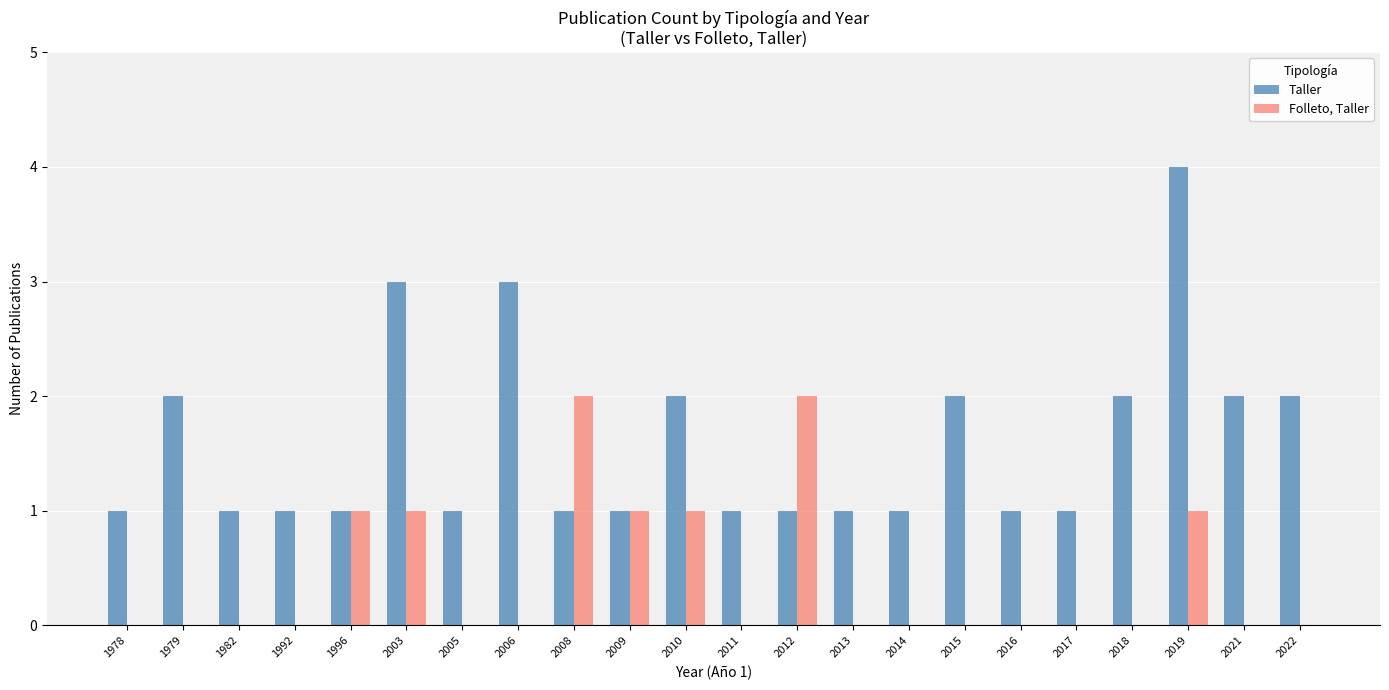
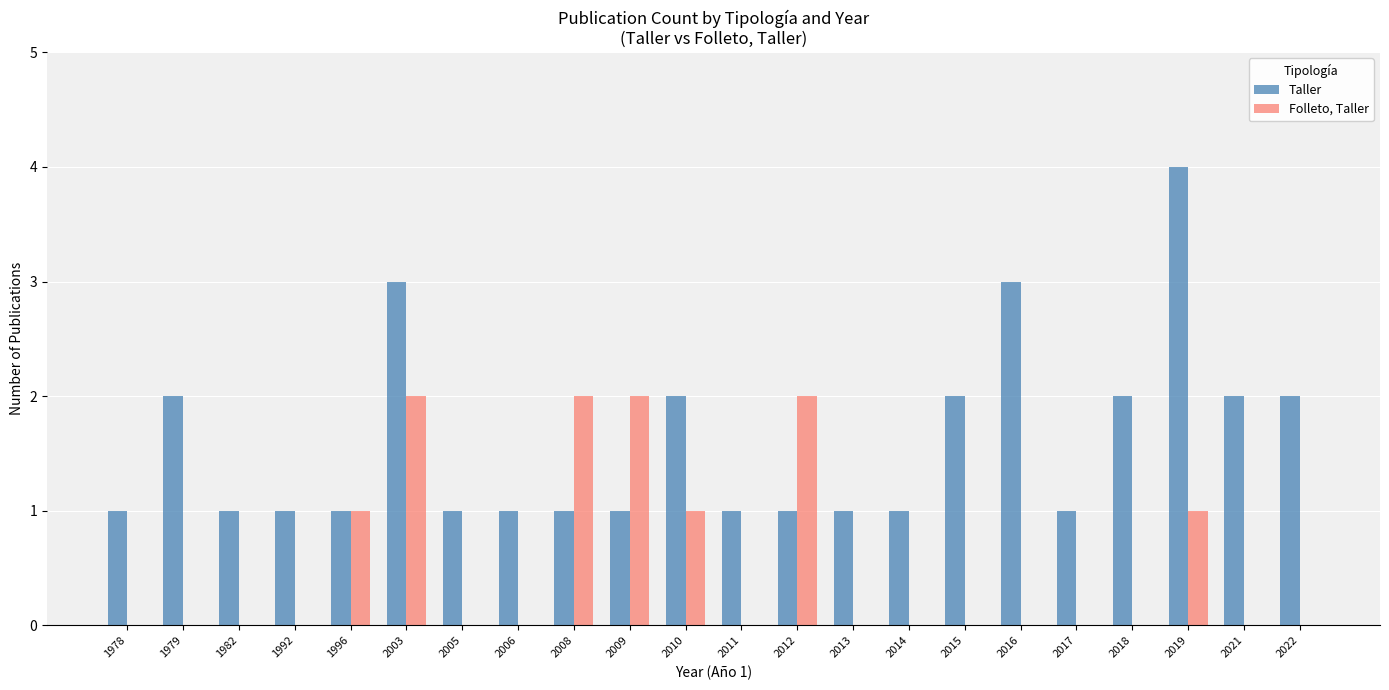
  {
    "Taller": {
      "1978": 1,
      "1979": 2,
      "1982": 1,
      "1992": 1,
      "1996": 1,
      "2003": 3,
      "2005": 1,
-     "2006": 3,
+     "2006": 1,
      "2008": 1,
      "2009": 1,
      "2010": 2,
      "2011": 1,
      "2012": 1,
      "2013": 1,
      "2014": 1,
      "2015": 2,
-     "2016": 1,
+     "2016": 3,
      "2017": 1,
      "2018": 2,
      "2019": 4,
      "2021": 2,
      "2022": 2
    },
    "Folleto, Taller": {
      "1978": 0,
      "1979": 0,
      "1982": 0,
      "1992": 0,
      "1996": 1,
-     "2003": 1,
+     "2003": 2,
      "2005": 0,
      "2006": 0,
      "2008": 2,
-     "2009": 1,
+     "2009": 2,
      "2010": 1,
      "2011": 0,
      "2012": 2,
      "2013": 0,
      "2014": 0,
      "2015": 0,
      "2016": 0,
      "2017": 0,
      "2018": 0,
      "2019": 1,
      "2021": 0,
      "2022": 0
    }
  }
